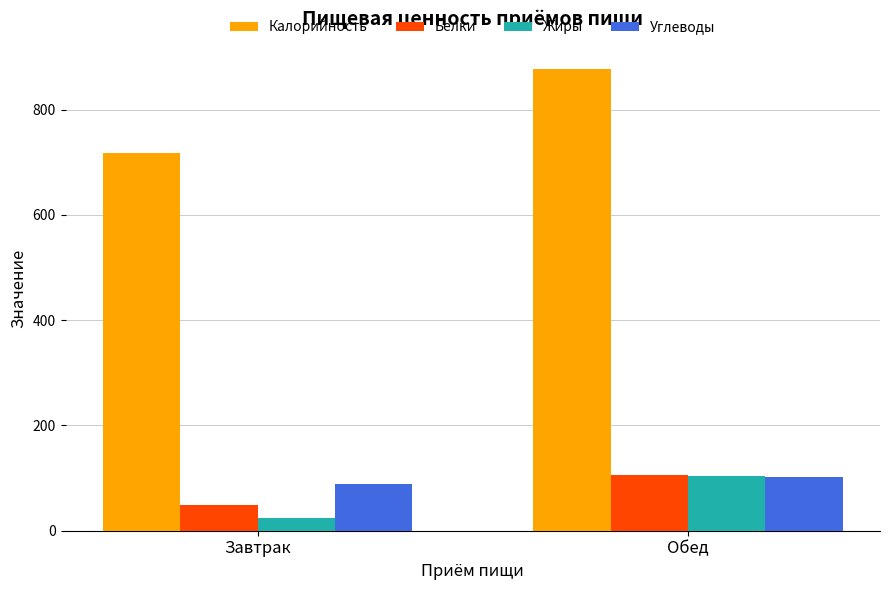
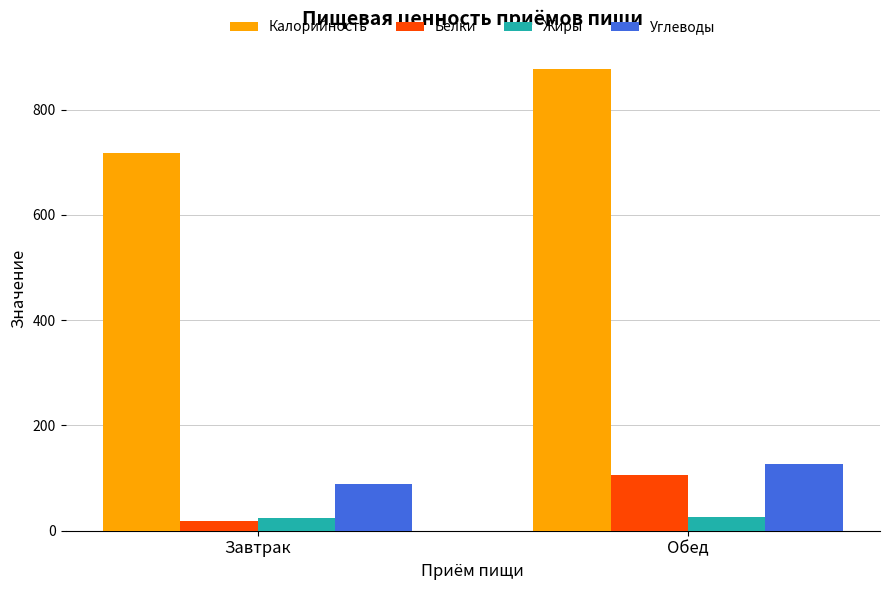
  {
    "Калорийность": {
      "Завтрак": 720,
      "Обед": 880
    },
    "Белки": {
-     "Завтрак": 50,
+     "Завтрак": 20,
      "Обед": 110
    },
    "Жиры": {
      "Завтрак": 20,
-     "Обед": 100
+     "Обед": 30
    },
    "Углеводы": {
      "Завтрак": 90,
-     "Обед": 100
+     "Обед": 130
    }
  }
